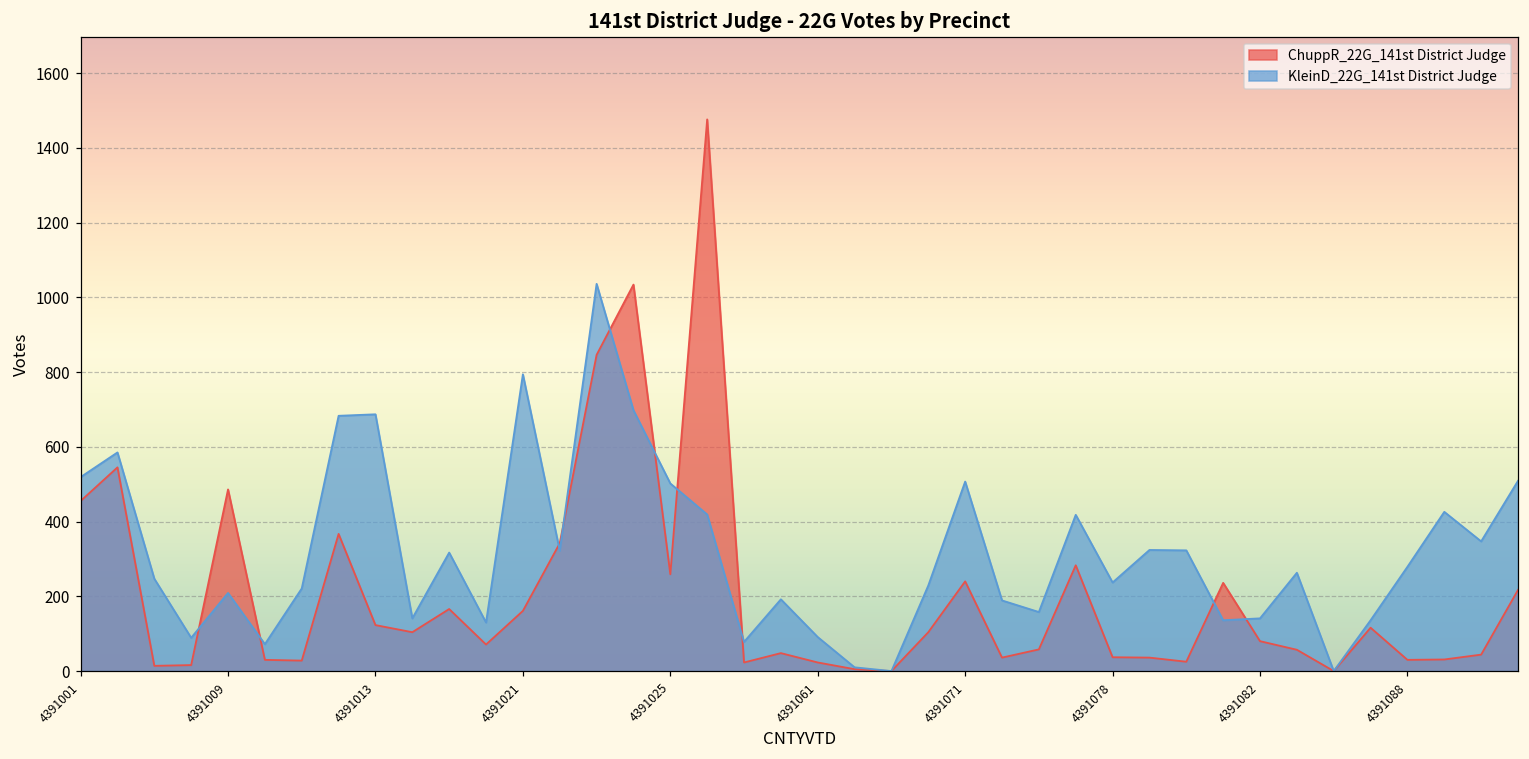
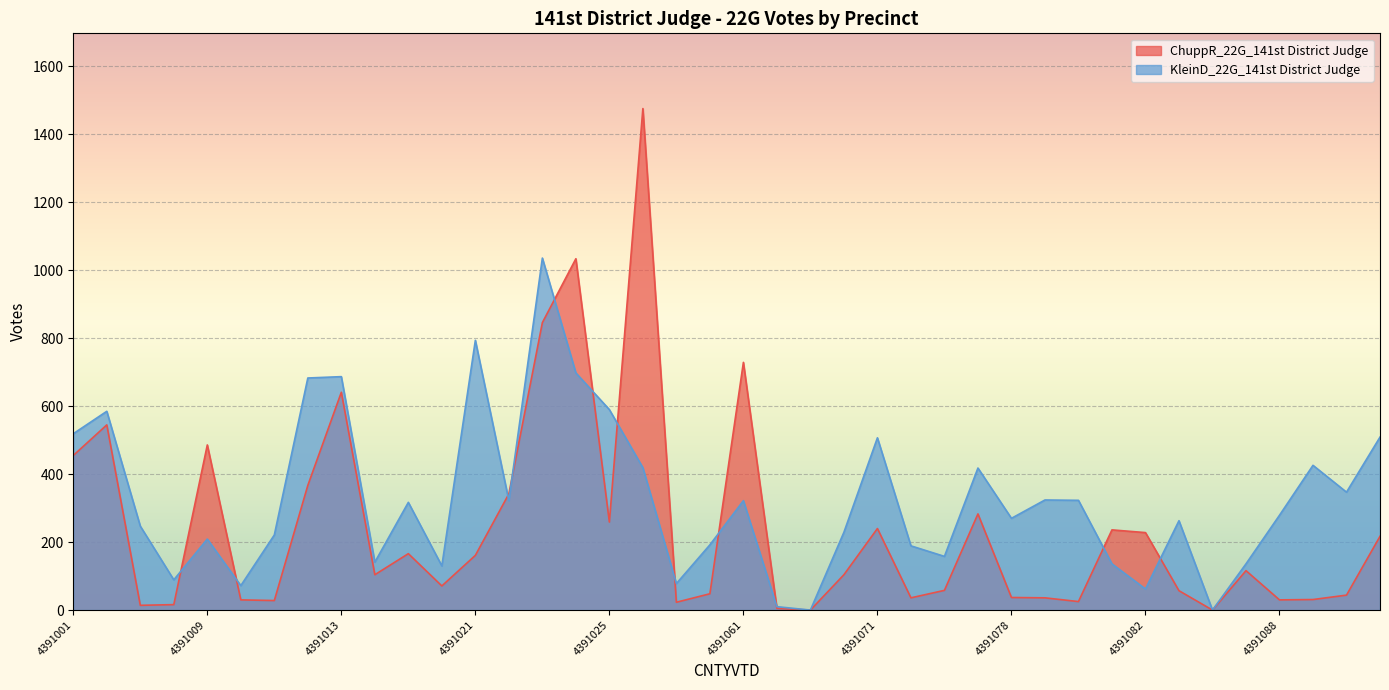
  {
    "ChuppR_22G_141st District Judge": {
      "4391001": 460,
      "4391009": 490,
-     "4391013": 120,
+     "4391013": 640,
      "4391021": 160,
      "4391025": 260,
-     "4391061": 20,
+     "4391061": 730,
      "4391071": 240,
      "4391078": 40,
-     "4391082": 80,
+     "4391082": 230,
      "4391088": 30
    },
    "KleinD_22G_141st District Judge": {
      "4391001": 520,
      "4391009": 210,
      "4391013": 690,
      "4391021": 790,
-     "4391025": 500,
-     "4391061": 90,
+     "4391025": 590,
+     "4391061": 320,
      "4391071": 510,
-     "4391078": 240,
-     "4391082": 140,
+     "4391078": 270,
+     "4391082": 60,
      "4391088": 280
    }
  }
